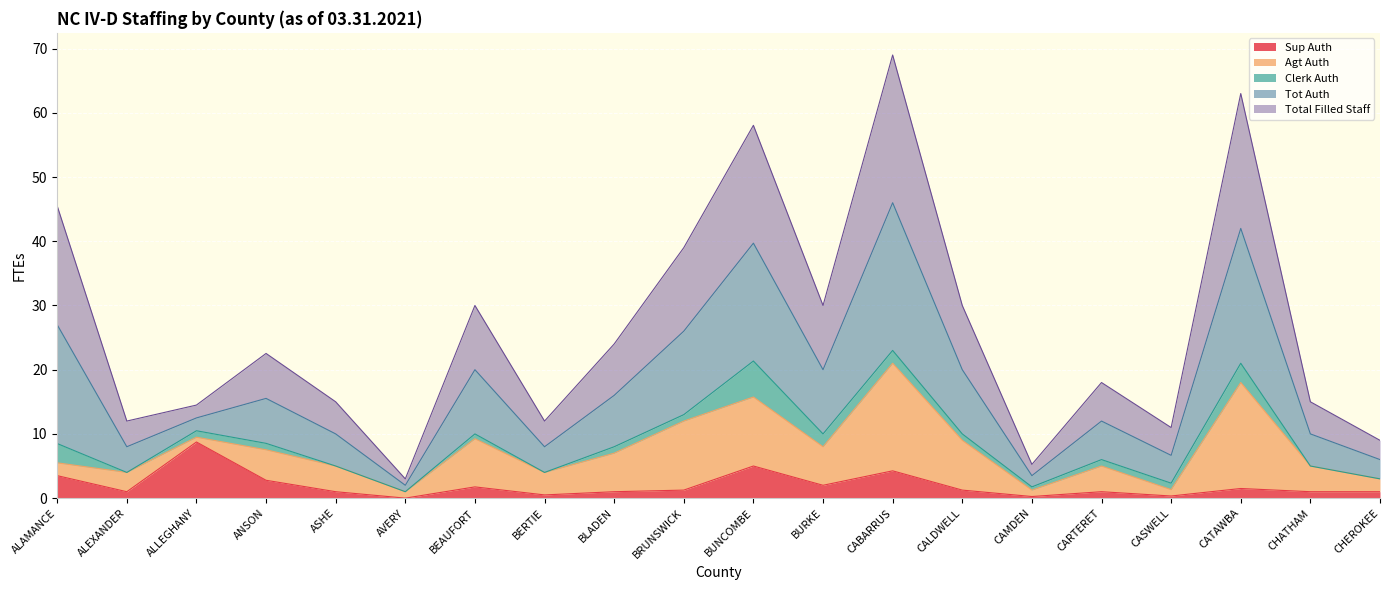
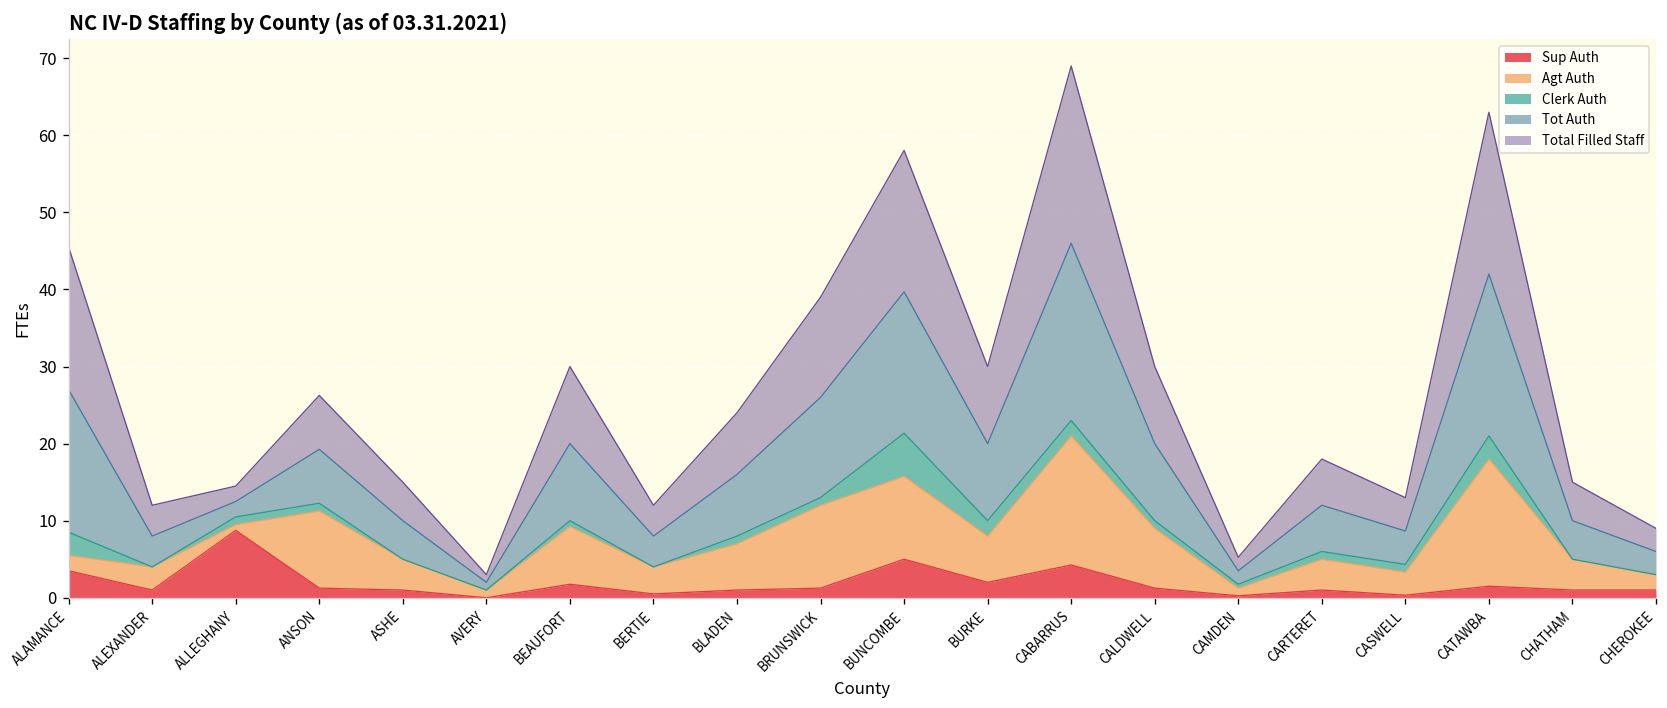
  {
    "Sup Auth": {
      "ALAMANCE": 4,
      "ALEXANDER": 1,
      "ALLEGHANY": 9,
-     "ANSON": 3,
+     "ANSON": 1,
      "ASHE": 1,
      "AVERY": 0,
      "BEAUFORT": 2,
      "BERTIE": 1,
      "BLADEN": 1,
      "BRUNSWICK": 1,
      "BUNCOMBE": 5,
      "BURKE": 2,
      "CABARRUS": 4,
      "CALDWELL": 1,
      "CAMDEN": 0,
      "CARTERET": 1,
      "CASWELL": 0,
      "CATAWBA": 2,
      "CHATHAM": 1,
      "CHEROKEE": 1
    },
    "Agt Auth": {
      "ALAMANCE": 2,
      "ALLEGHANY": 1,
-     "ANSON": 5,
+     "ANSON": 10,
      "BEAUFORT": 8,
      "BLADEN": 6,
      "BRUNSWICK": 11,
      "BUNCOMBE": 11,
      "BURKE": 6,
      "CABARRUS": 17,
      "CALDWELL": 8,
      "CAMDEN": 1,
      "CARTERET": 4,
-     "CASWELL": 1,
+     "CASWELL": 3,
      "CATAWBA": 17
    }
  }
